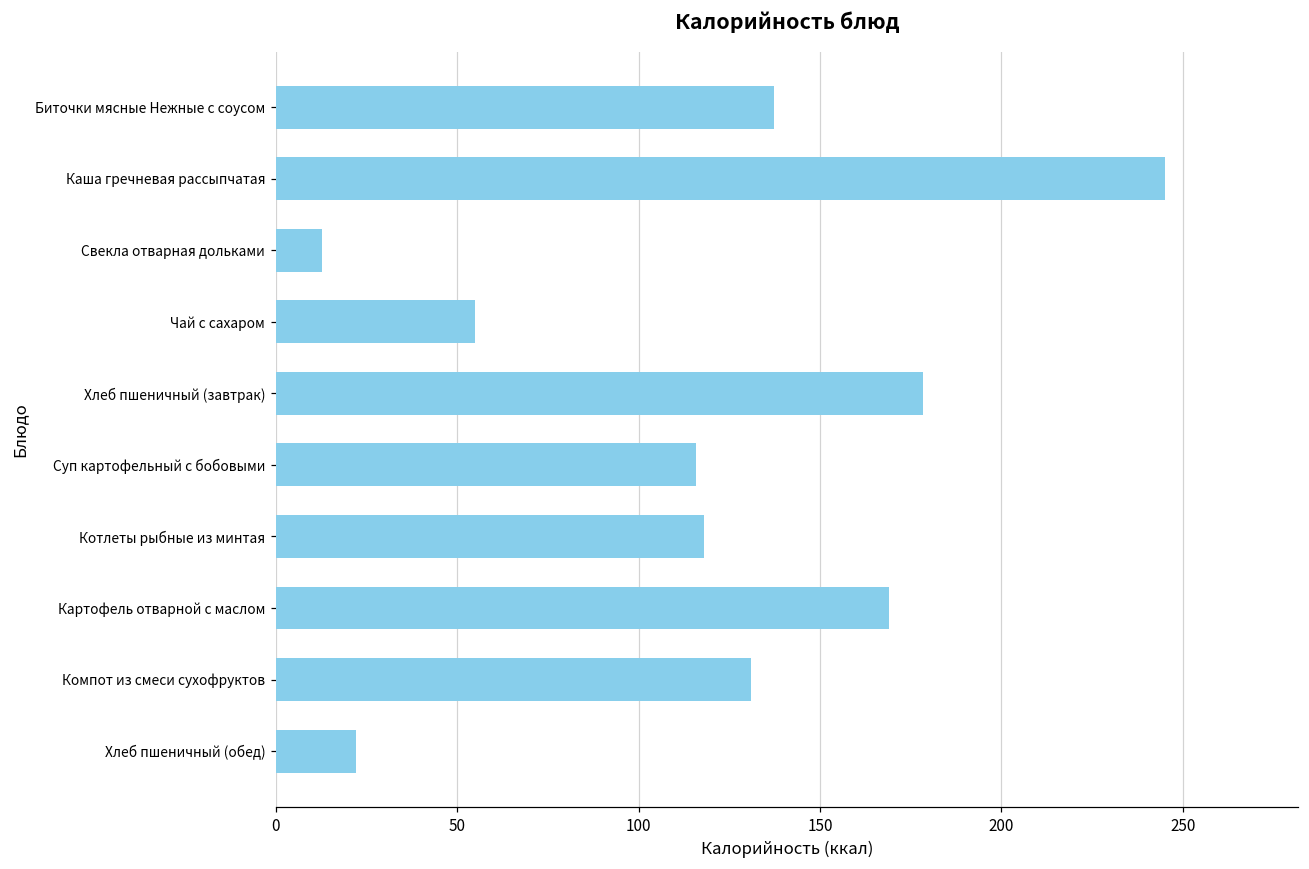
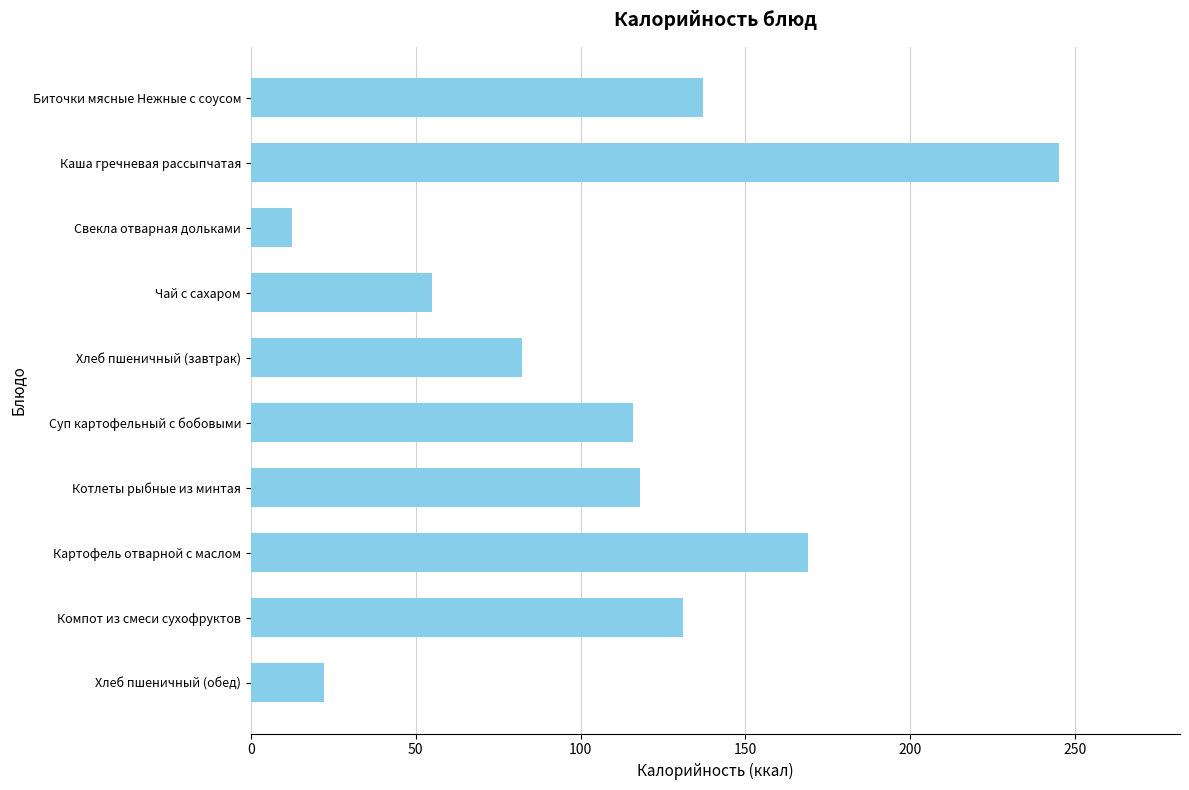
  {
    "Биточки мясные Нежные с соусом": 137,
    "Каша гречневая рассыпчатая": 245,
    "Свекла отварная дольками": 13,
    "Чай с сахаром": 55,
-   "Хлеб пшеничный (завтрак)": 178,
+   "Хлеб пшеничный (завтрак)": 82,
    "Суп картофельный с бобовыми": 116,
    "Котлеты рыбные из минтая": 118,
    "Картофель отварной с маслом": 169,
    "Компот из смеси сухофруктов": 131,
    "Хлеб пшеничный (обед)": 22
  }
